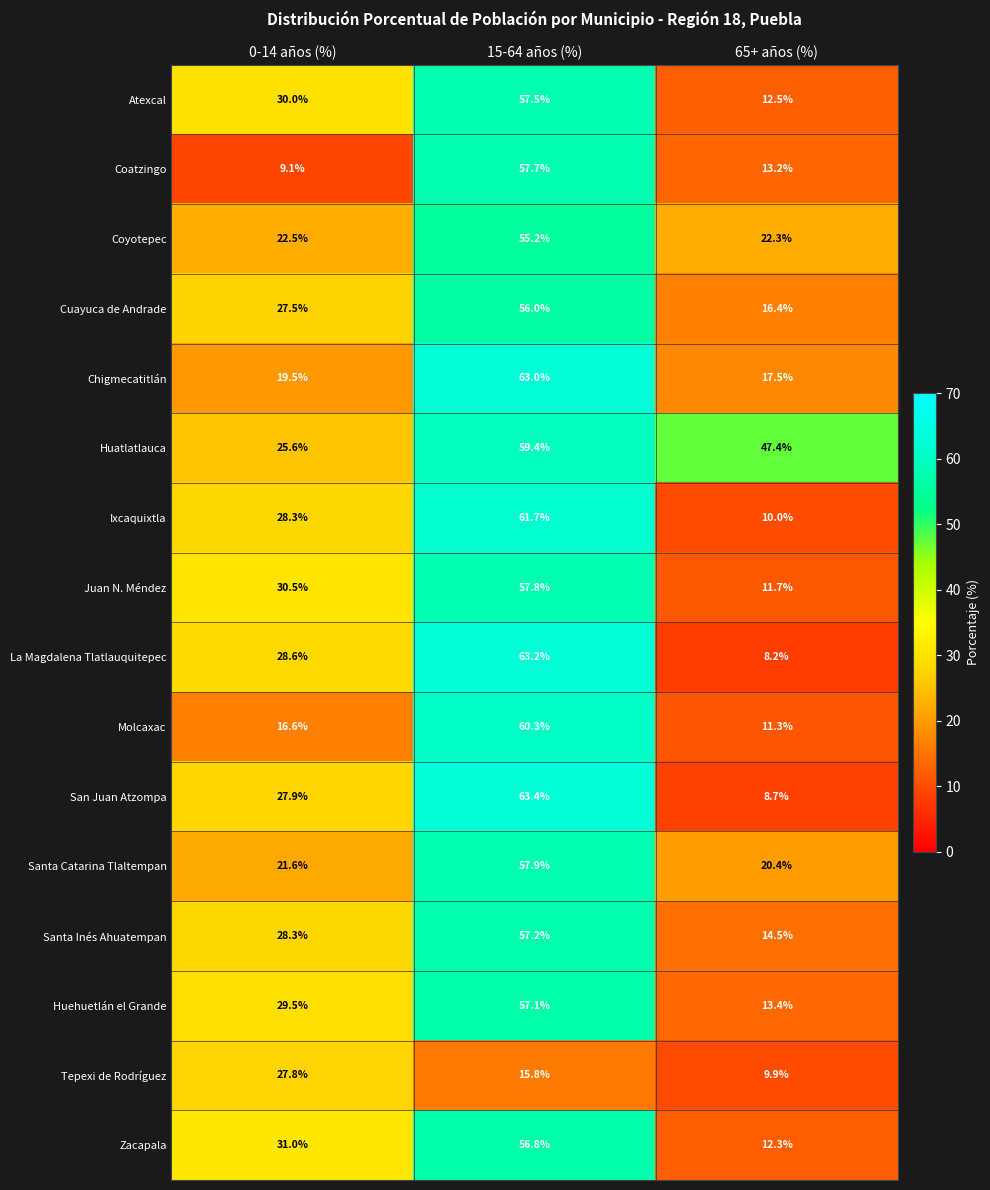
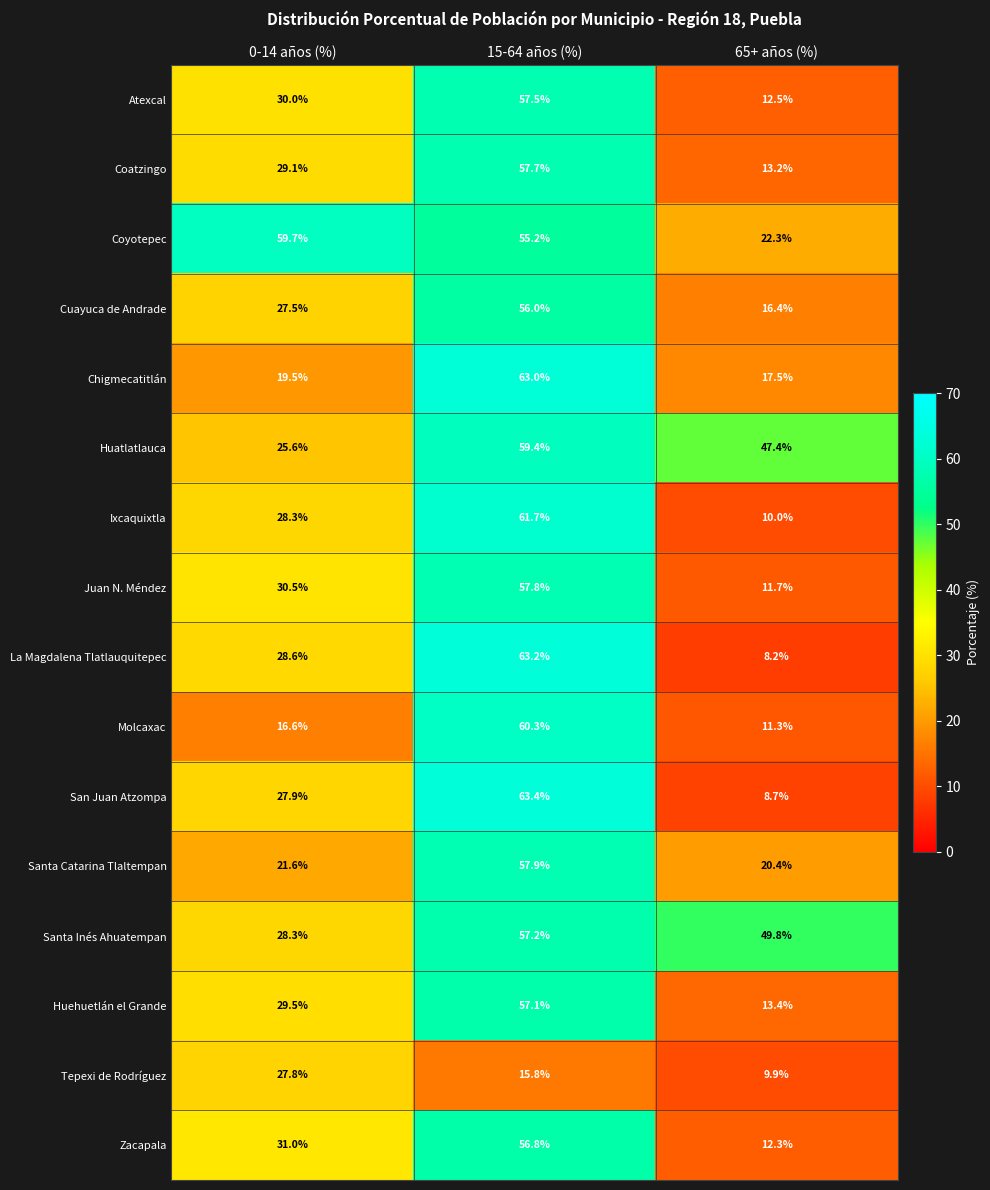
  {
    "Atexcal": {
      "0-14 años (%)": "30.0%",
      "15-64 años (%)": "57.5%",
      "65+ años (%)": "12.5%"
    },
    "Coatzingo": {
-     "0-14 años (%)": "9.1%",
+     "0-14 años (%)": "29.1%",
      "15-64 años (%)": "57.7%",
      "65+ años (%)": "13.2%"
    },
    "Coyotepec": {
-     "0-14 años (%)": "22.5%",
+     "0-14 años (%)": "59.7%",
      "15-64 años (%)": "55.2%",
      "65+ años (%)": "22.3%"
    },
    "Cuayuca de Andrade": {
      "0-14 años (%)": "27.5%",
      "15-64 años (%)": "56.0%",
      "65+ años (%)": "16.4%"
    },
    "Chigmecatitlán": {
      "0-14 años (%)": "19.5%",
      "15-64 años (%)": "63.0%",
      "65+ años (%)": "17.5%"
    },
    "Huatlatlauca": {
      "0-14 años (%)": "25.6%",
      "15-64 años (%)": "59.4%",
      "65+ años (%)": "47.4%"
    },
    "Ixcaquixtla": {
      "0-14 años (%)": "28.3%",
      "15-64 años (%)": "61.7%",
      "65+ años (%)": "10.0%"
    },
    "Juan N. Méndez": {
      "0-14 años (%)": "30.5%",
      "15-64 años (%)": "57.8%",
      "65+ años (%)": "11.7%"
    },
    "La Magdalena Tlatlauquitepec": {
      "0-14 años (%)": "28.6%",
      "15-64 años (%)": "63.2%",
      "65+ años (%)": "8.2%"
    },
    "Molcaxac": {
      "0-14 años (%)": "16.6%",
      "15-64 años (%)": "60.3%",
      "65+ años (%)": "11.3%"
    },
    "San Juan Atzompa": {
      "0-14 años (%)": "27.9%",
      "15-64 años (%)": "63.4%",
      "65+ años (%)": "8.7%"
    },
    "Santa Catarina Tlaltempan": {
      "0-14 años (%)": "21.6%",
      "15-64 años (%)": "57.9%",
      "65+ años (%)": "20.4%"
    },
    "Santa Inés Ahuatempan": {
      "0-14 años (%)": "28.3%",
      "15-64 años (%)": "57.2%",
-     "65+ años (%)": "14.5%"
+     "65+ años (%)": "49.8%"
    },
    "Huehuetlán el Grande": {
      "0-14 años (%)": "29.5%",
      "15-64 años (%)": "57.1%",
      "65+ años (%)": "13.4%"
    },
    "Tepexi de Rodríguez": {
      "0-14 años (%)": "27.8%",
      "15-64 años (%)": "15.8%",
      "65+ años (%)": "9.9%"
    },
    "Zacapala": {
      "0-14 años (%)": "31.0%",
      "15-64 años (%)": "56.8%",
      "65+ años (%)": "12.3%"
    }
  }
